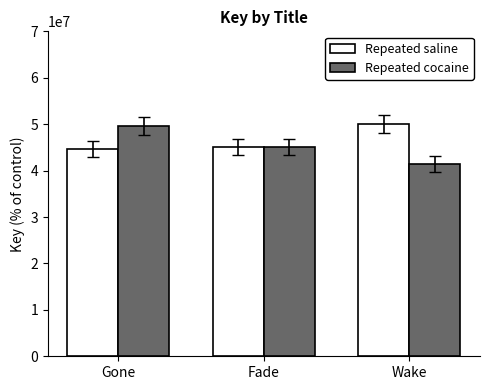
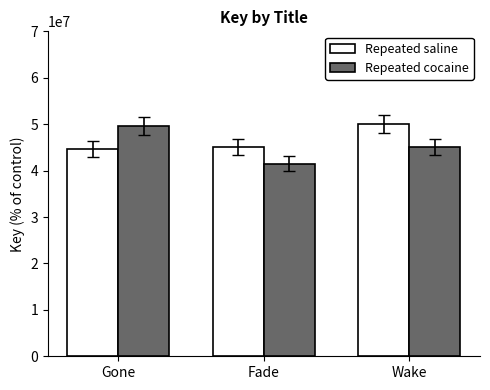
  {
    "Repeated saline": {
      "Gone": 45000000,
      "Fade": 45000000,
      "Wake": 50000000
    },
    "Repeated cocaine": {
      "Gone": 50000000,
-     "Fade": 45000000,
-     "Wake": 41000000
+     "Fade": 41000000,
+     "Wake": 45000000
    }
  }
